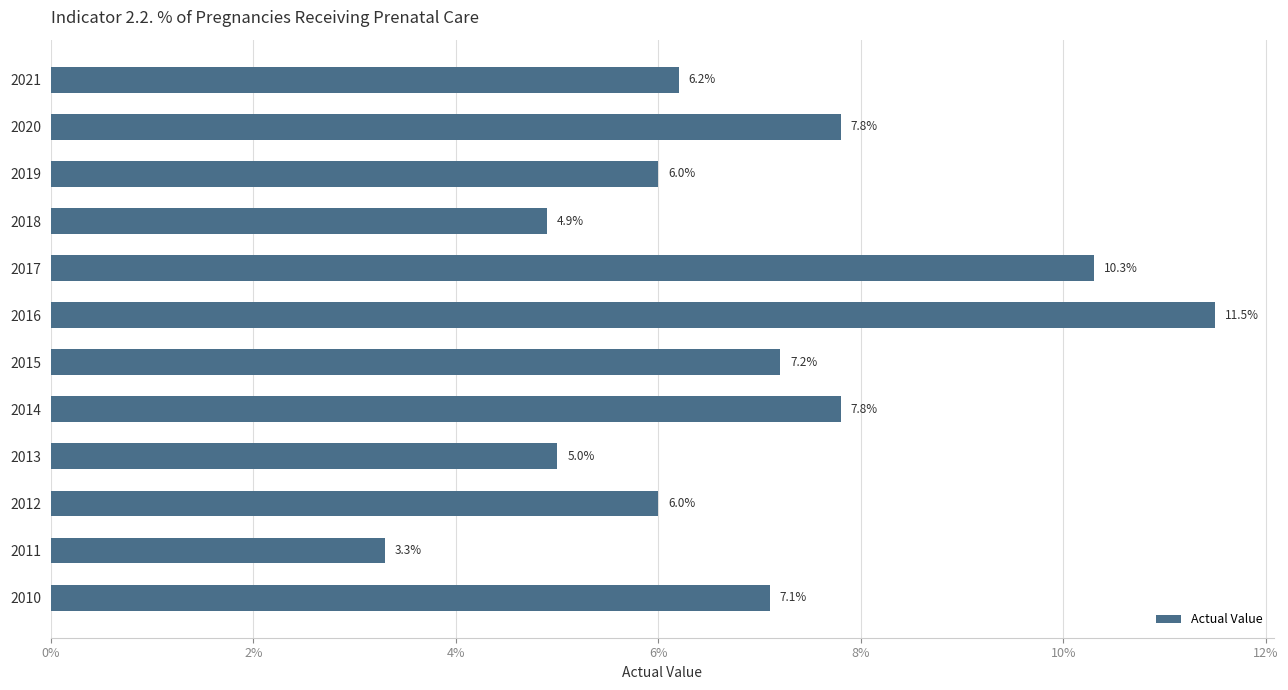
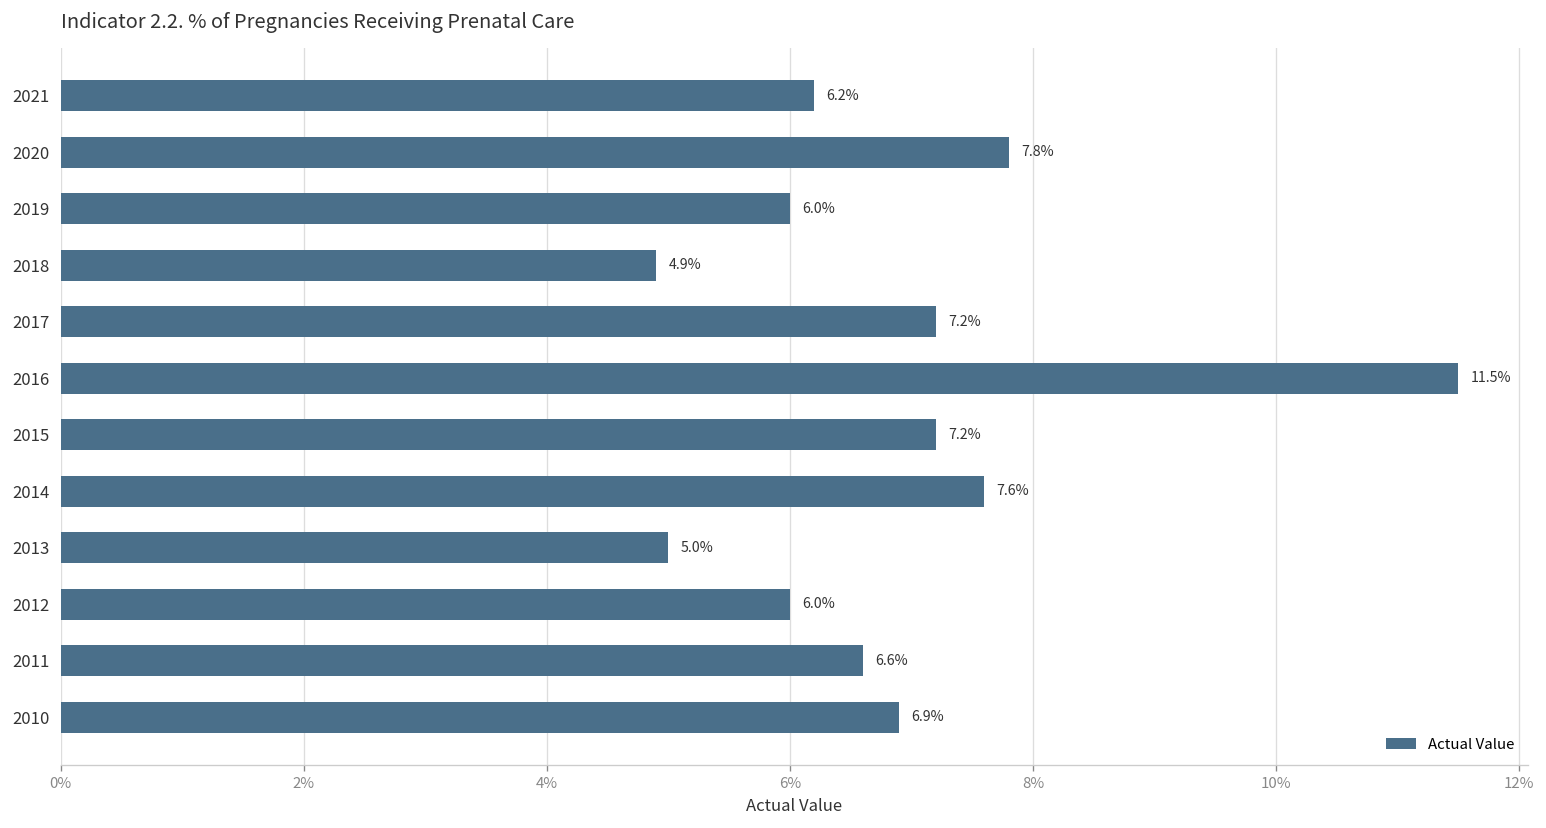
  {
    "2021": "6.2%",
    "2020": "7.8%",
    "2019": "6.0%",
    "2018": "4.9%",
-   "2017": "10.3%",
+   "2017": "7.2%",
    "2016": "11.5%",
    "2015": "7.2%",
-   "2014": "7.8%",
+   "2014": "7.6%",
    "2013": "5.0%",
    "2012": "6.0%",
-   "2011": "3.3%",
-   "2010": "7.1%"
+   "2011": "6.6%",
+   "2010": "6.9%"
  }
